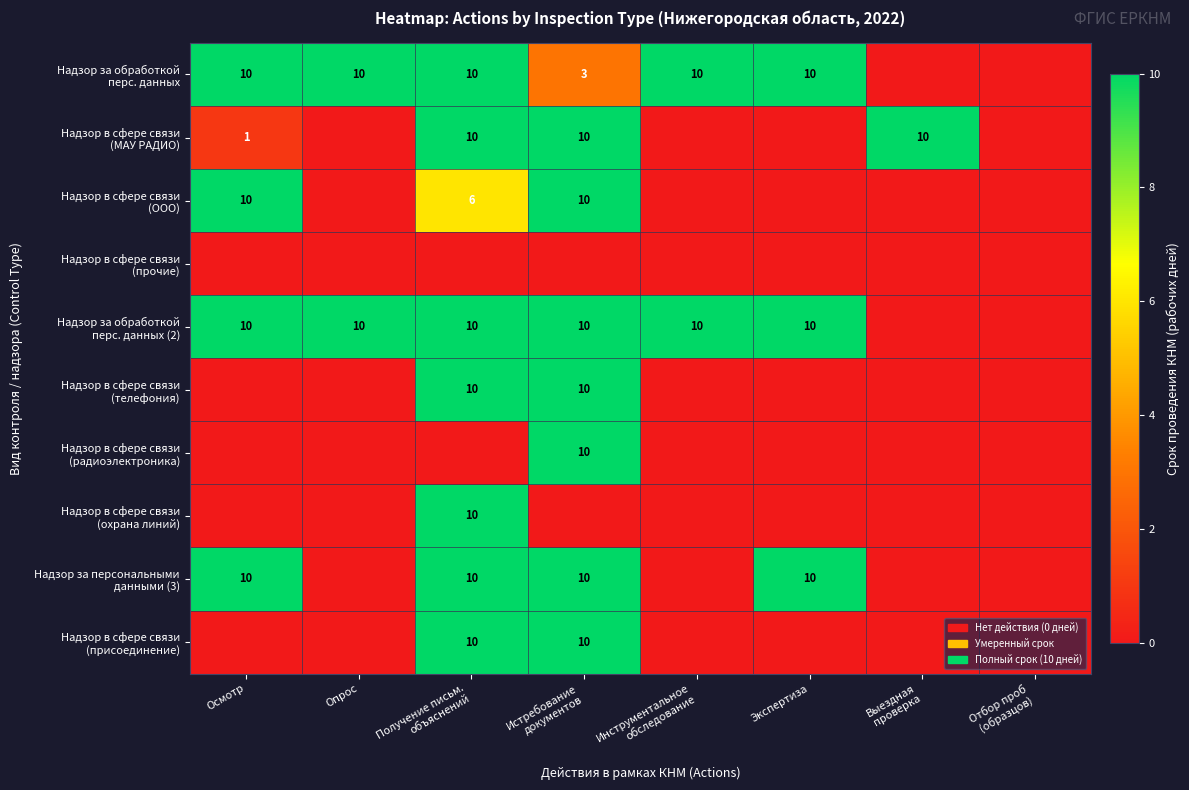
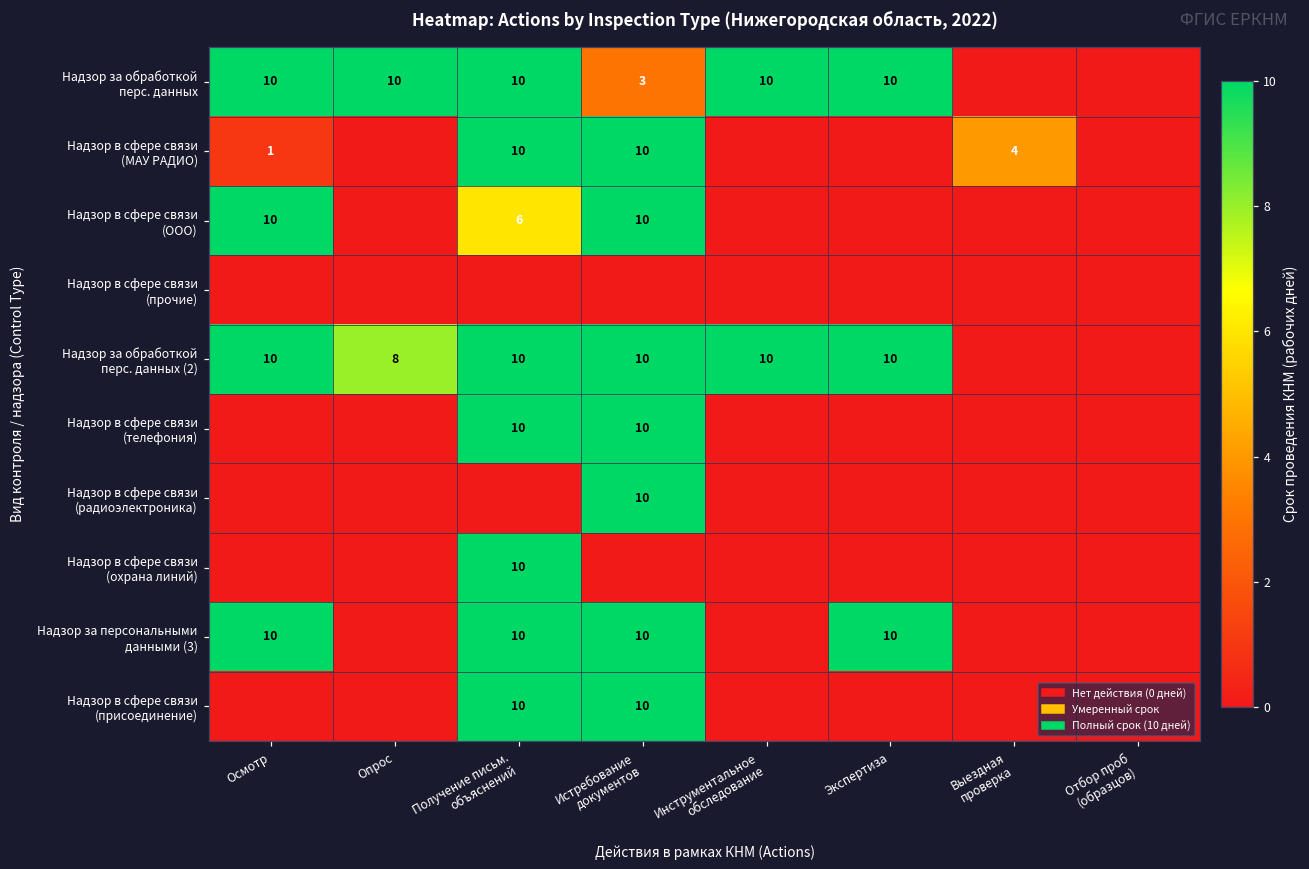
  {
    "Надзор за обработкой перс. данных": {
      "Осмотр": 10,
      "Опрос": 10,
      "Получение письм. объяснений": 10,
      "Истребование документов": 3,
      "Инструментальное обследование": 10,
      "Экспертиза": 10
    },
    "Надзор в сфере связи (МАУ РАДИО)": {
      "Осмотр": 1,
      "Получение письм. объяснений": 10,
      "Истребование документов": 10,
-     "Выездная проверка": 10
+     "Выездная проверка": 4
    },
    "Надзор в сфере связи (ООО)": {
      "Осмотр": 10,
      "Получение письм. объяснений": 6,
      "Истребование документов": 10
    },
    "Надзор за обработкой перс. данных (2)": {
      "Осмотр": 10,
-     "Опрос": 10,
+     "Опрос": 8,
      "Получение письм. объяснений": 10,
      "Истребование документов": 10,
      "Инструментальное обследование": 10,
      "Экспертиза": 10
    },
    "Надзор в сфере связи (телефония)": {
      "Получение письм. объяснений": 10,
      "Истребование документов": 10
    },
    "Надзор в сфере связи (радиоэлектроника)": {
      "Истребование документов": 10
    },
    "Надзор в сфере связи (охрана линий)": {
      "Получение письм. объяснений": 10
    },
    "Надзор за персональными данными (3)": {
      "Осмотр": 10,
      "Получение письм. объяснений": 10,
      "Истребование документов": 10,
      "Экспертиза": 10
    },
    "Надзор в сфере связи (присоединение)": {
      "Получение письм. объяснений": 10,
      "Истребование документов": 10
    }
  }
